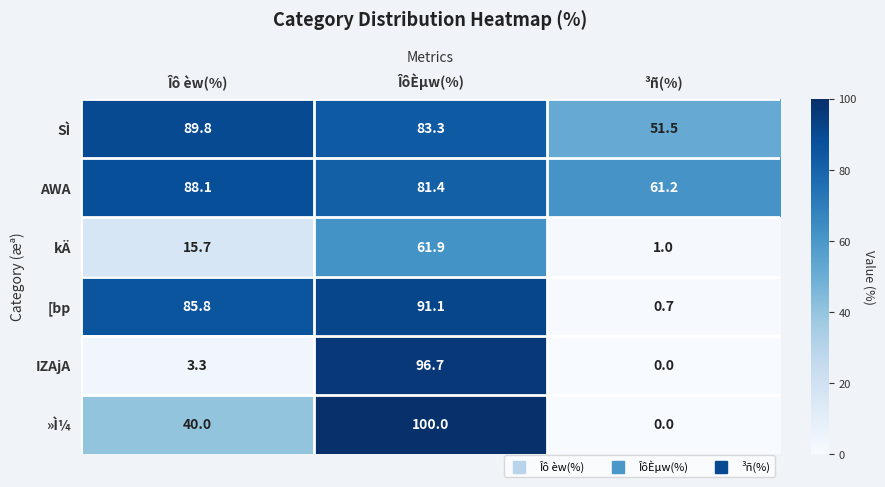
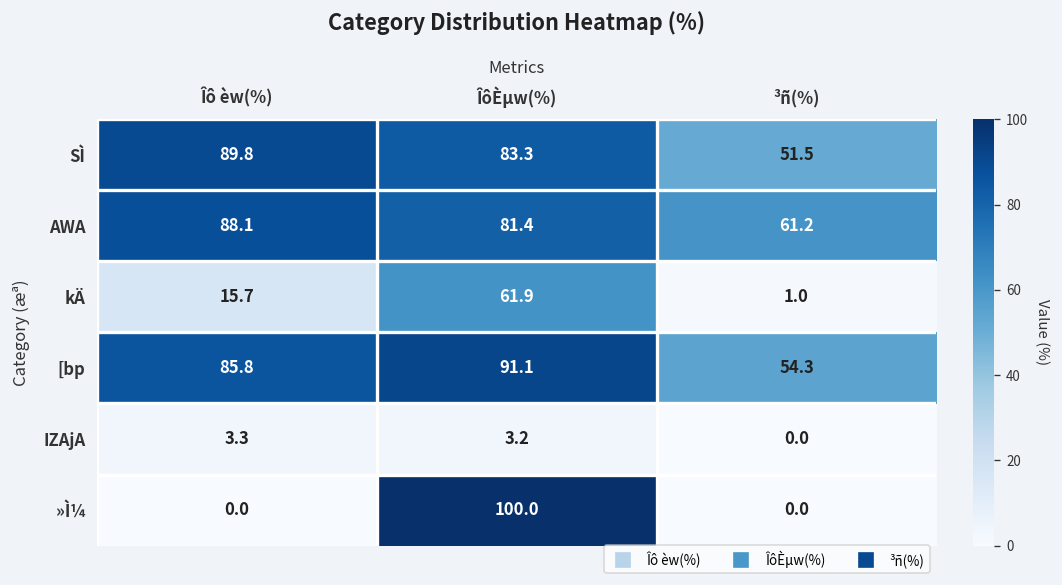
  {
    "SÌ": {
      "Îô èw(%)": 89.8,
      "ÎôÈµw(%)": 83.3,
      "³ñ(%)": 51.5
    },
    "AWA": {
      "Îô èw(%)": 88.1,
      "ÎôÈµw(%)": 81.4,
      "³ñ(%)": 61.2
    },
    "kÄ": {
      "Îô èw(%)": 15.7,
      "ÎôÈµw(%)": 61.9,
      "³ñ(%)": 1.0
    },
    "[bp": {
      "Îô èw(%)": 85.8,
      "ÎôÈµw(%)": 91.1,
-     "³ñ(%)": 0.7
+     "³ñ(%)": 54.3
    },
    "IZAjA": {
      "Îô èw(%)": 3.3,
-     "ÎôÈµw(%)": 96.7,
+     "ÎôÈµw(%)": 3.2,
      "³ñ(%)": 0.0
    },
    "»Ì¼": {
-     "Îô èw(%)": 40.0,
+     "Îô èw(%)": 0.0,
      "ÎôÈµw(%)": 100.0,
      "³ñ(%)": 0.0
    }
  }
